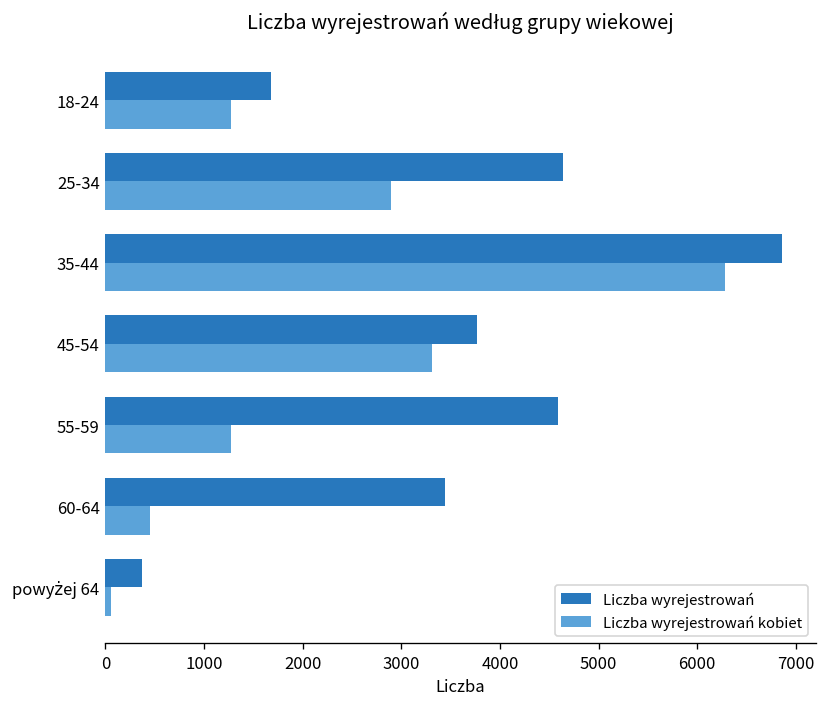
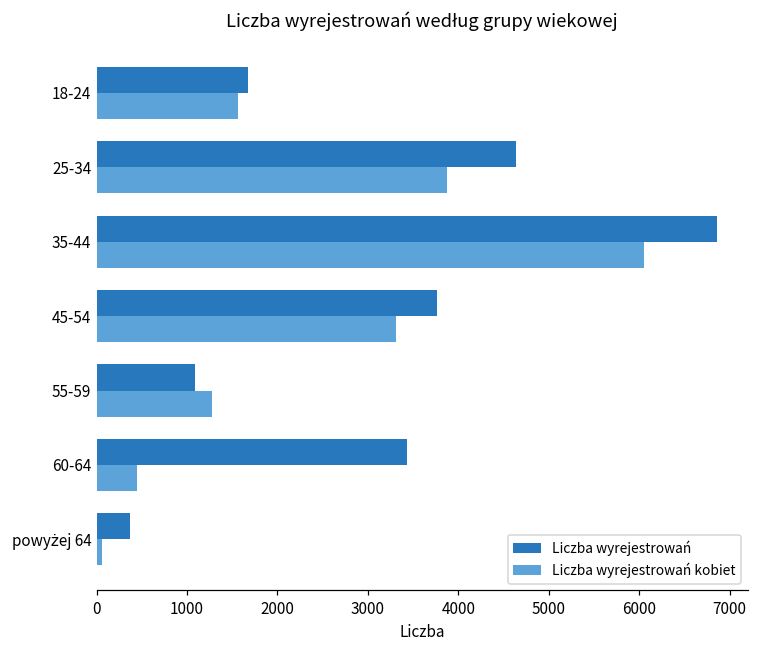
  {
    "Liczba wyrejestrowań": {
      "18-24": 1700,
      "25-34": 4600,
      "35-44": 6900,
      "45-54": 3800,
-     "55-59": 4600,
+     "55-59": 1100,
      "60-64": 3400,
      "powyżej 64": 400
    },
    "Liczba wyrejestrowań kobiet": {
-     "18-24": 1300,
-     "25-34": 2900,
-     "35-44": 6300,
+     "18-24": 1600,
+     "25-34": 3900,
+     "35-44": 6100,
      "45-54": 3300,
      "55-59": 1300,
      "60-64": 500,
      "powyżej 64": 100
    }
  }
